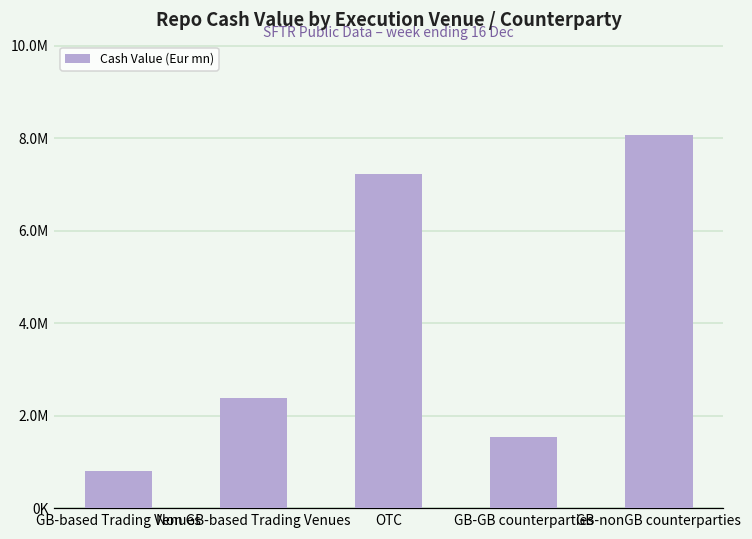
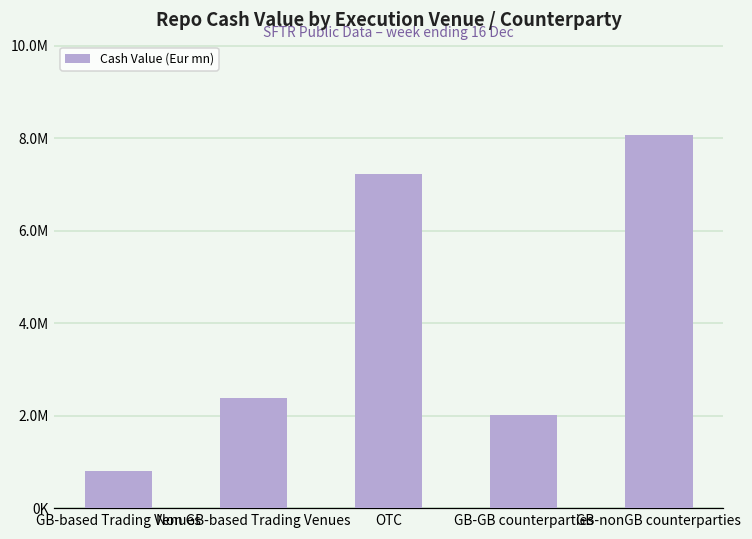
  {
    "OTC": 7200000,
-   "GB-GB counterparties": 1500000,
+   "GB-GB counterparties": 2000000,
    "GB-nonGB counterparties": 8100000
  }
